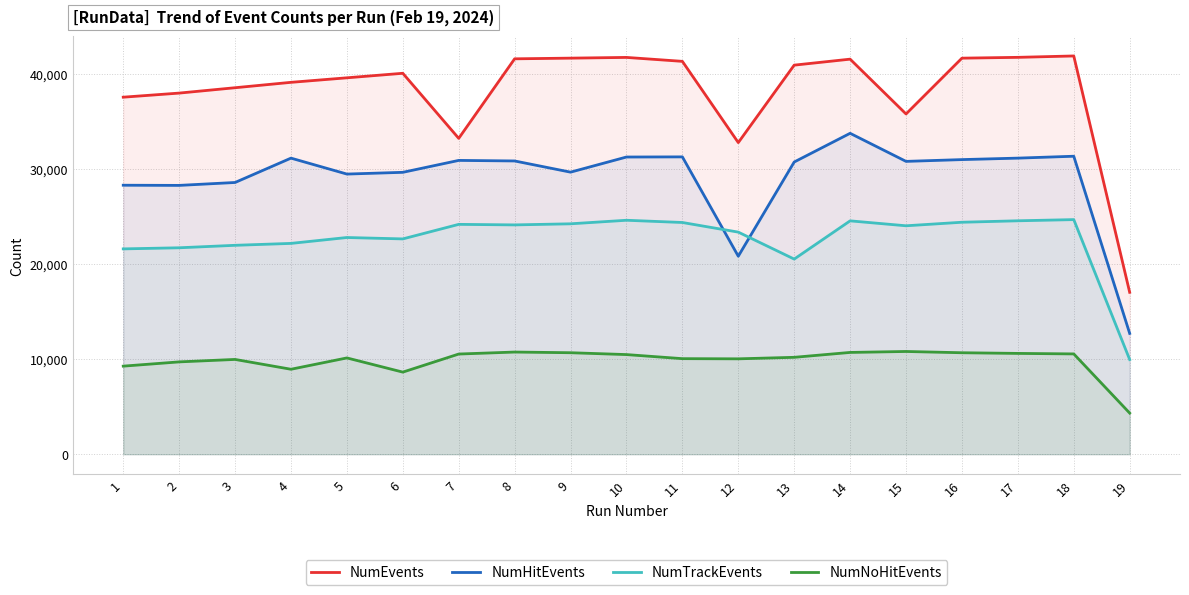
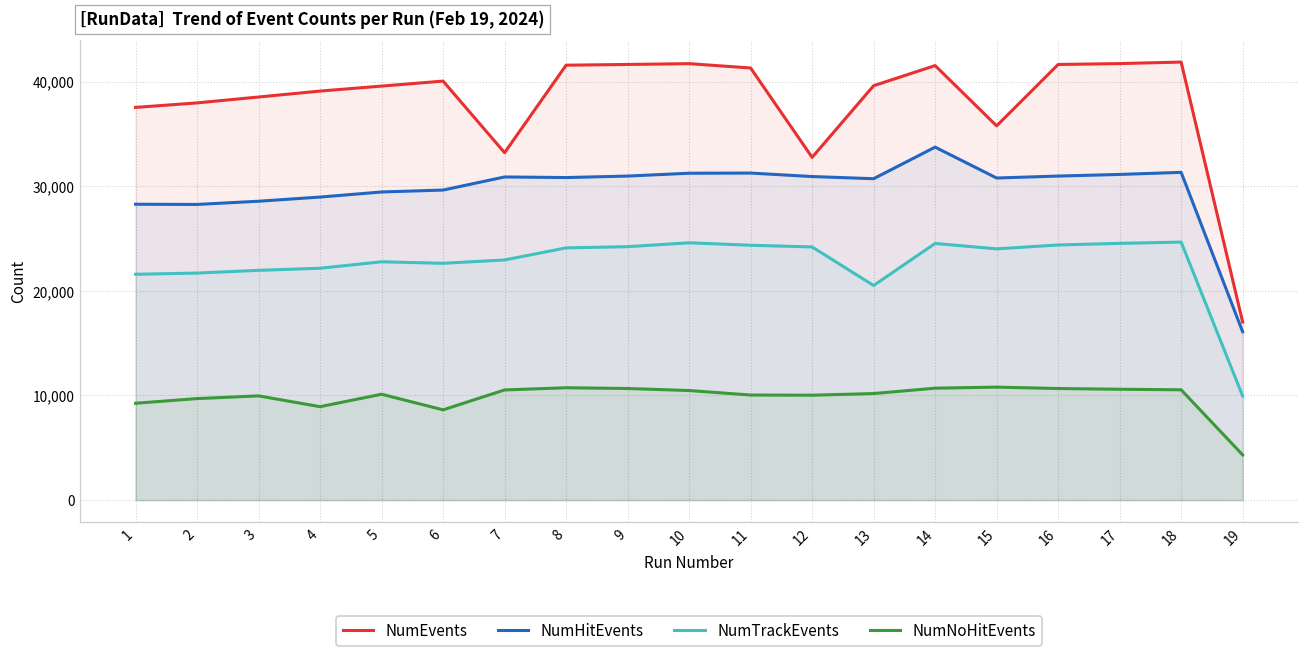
  {
    "NumEvents": {
      "1": "38,000",
      "2": "38,000",
      "3": "39,000",
      "4": "39,000",
      "5": "40,000",
      "6": "40,000",
      "7": "33,000",
      "8": "42,000",
      "9": "42,000",
      "10": "42,000",
      "11": "41,000",
      "12": "33,000",
-     "13": "41,000",
+     "13": "40,000",
      "14": "42,000",
      "15": "36,000",
      "16": "42,000",
      "17": "42,000",
      "18": "42,000",
      "19": "17,000"
    },
    "NumHitEvents": {
      "1": "28,000",
      "2": "28,000",
      "3": "29,000",
-     "4": "31,000",
+     "4": "29,000",
      "5": "29,000",
      "6": "30,000",
      "7": "31,000",
      "8": "31,000",
-     "9": "30,000",
+     "9": "31,000",
      "10": "31,000",
      "11": "31,000",
-     "12": "21,000",
+     "12": "31,000",
      "13": "31,000",
      "14": "34,000",
      "15": "31,000",
      "16": "31,000",
      "17": "31,000",
      "18": "31,000",
-     "19": "13,000"
+     "19": "16,000"
    },
    "NumTrackEvents": {
      "1": "22,000",
      "2": "22,000",
      "3": "22,000",
      "4": "22,000",
      "5": "23,000",
      "6": "23,000",
-     "7": "24,000",
+     "7": "23,000",
      "8": "24,000",
      "9": "24,000",
      "10": "25,000",
      "11": "24,000",
-     "12": "23,000",
+     "12": "24,000",
      "13": "21,000",
      "14": "25,000",
      "15": "24,000",
      "16": "24,000",
      "17": "25,000",
      "18": "25,000",
      "19": "10,000"
    },
    "NumNoHitEvents": {
      "1": "9,000",
      "2": "10,000",
      "3": "10,000",
      "4": "9,000",
      "5": "10,000",
      "6": "9,000",
      "7": "11,000",
      "8": "11,000",
      "9": "11,000",
      "10": "10,000",
      "11": "10,000",
      "12": "10,000",
      "13": "10,000",
      "14": "11,000",
      "15": "11,000",
      "16": "11,000",
      "17": "11,000",
      "18": "11,000",
      "19": "4,000"
    }
  }
